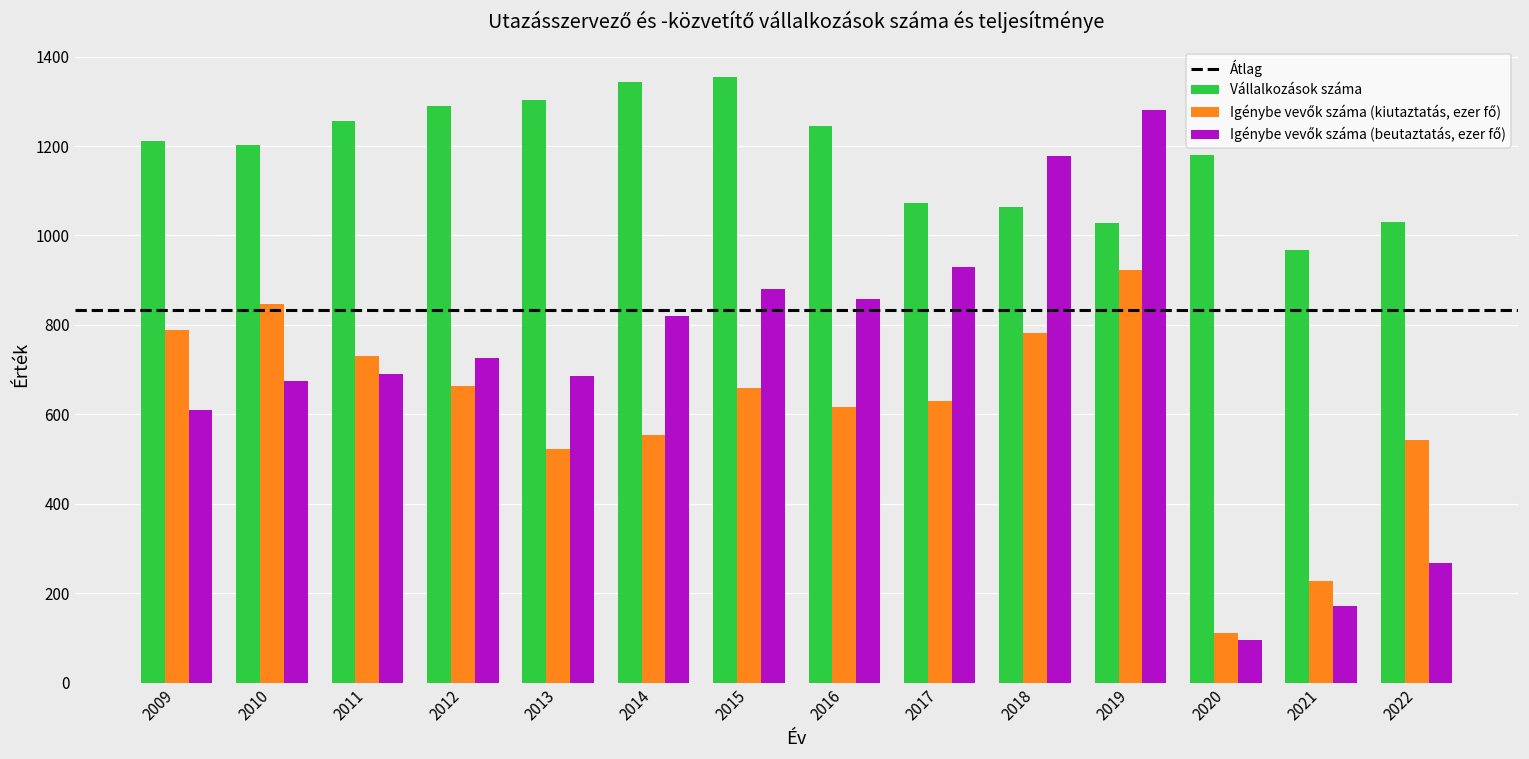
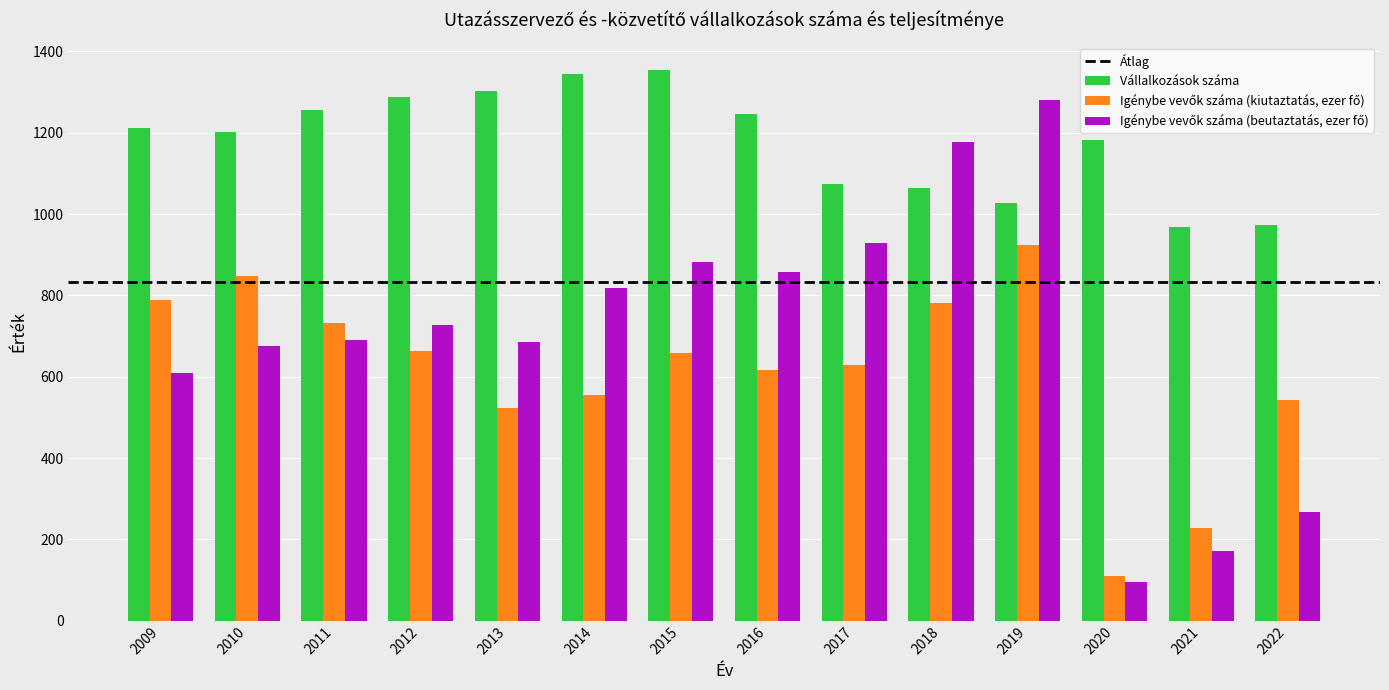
  {
    "Vállalkozások száma": {
      "2009": 1210,
      "2010": 1200,
      "2011": 1260,
      "2012": 1290,
      "2013": 1300,
      "2014": 1340,
      "2015": 1350,
      "2016": 1250,
      "2017": 1070,
      "2018": 1060,
      "2019": 1030,
      "2020": 1180,
      "2021": 970,
-     "2022": 1030
+     "2022": 970
    },
    "Igénybe vevők száma (kiutaztatás, ezer fő)": {
      "2009": 790,
      "2010": 850,
      "2011": 730,
      "2012": 660,
      "2013": 520,
      "2014": 550,
      "2015": 660,
      "2016": 620,
      "2017": 630,
      "2018": 780,
      "2019": 920,
      "2020": 110,
      "2021": 230,
      "2022": 540
    },
    "Igénybe vevők száma (beutaztatás, ezer fő)": {
      "2009": 610,
      "2010": 680,
      "2011": 690,
      "2012": 730,
      "2013": 690,
      "2014": 820,
      "2015": 880,
      "2016": 860,
      "2017": 930,
      "2018": 1180,
      "2019": 1280,
      "2020": 100,
      "2021": 170,
      "2022": 270
    }
  }
